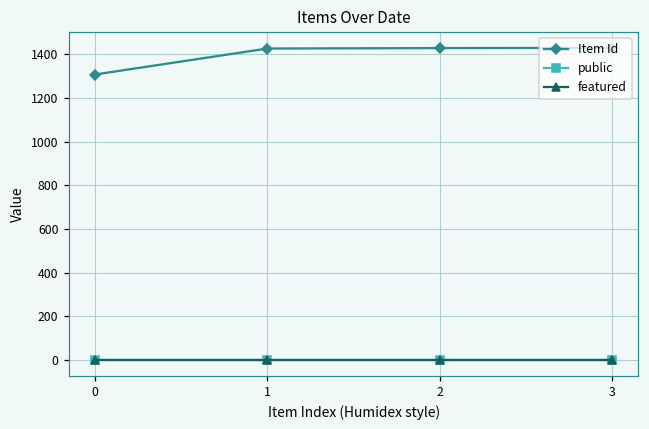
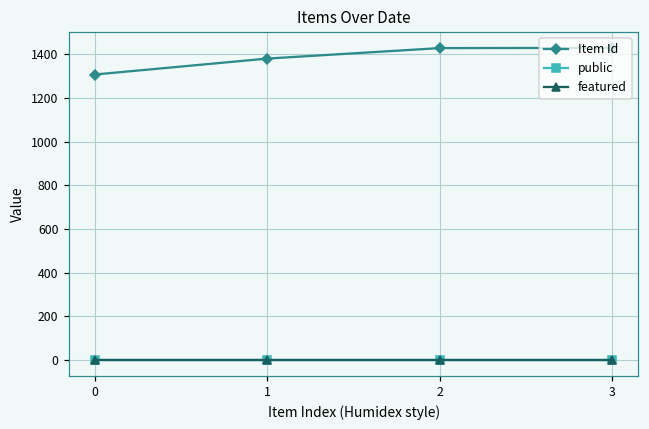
  {
    "Item Id": {
      "0": 1310,
-     "1": 1430,
+     "1": 1380,
      "2": 1430
    },
    "featured": {
      "0": 0,
      "1": 0,
      "2": 0,
      "3": 0
    }
  }
